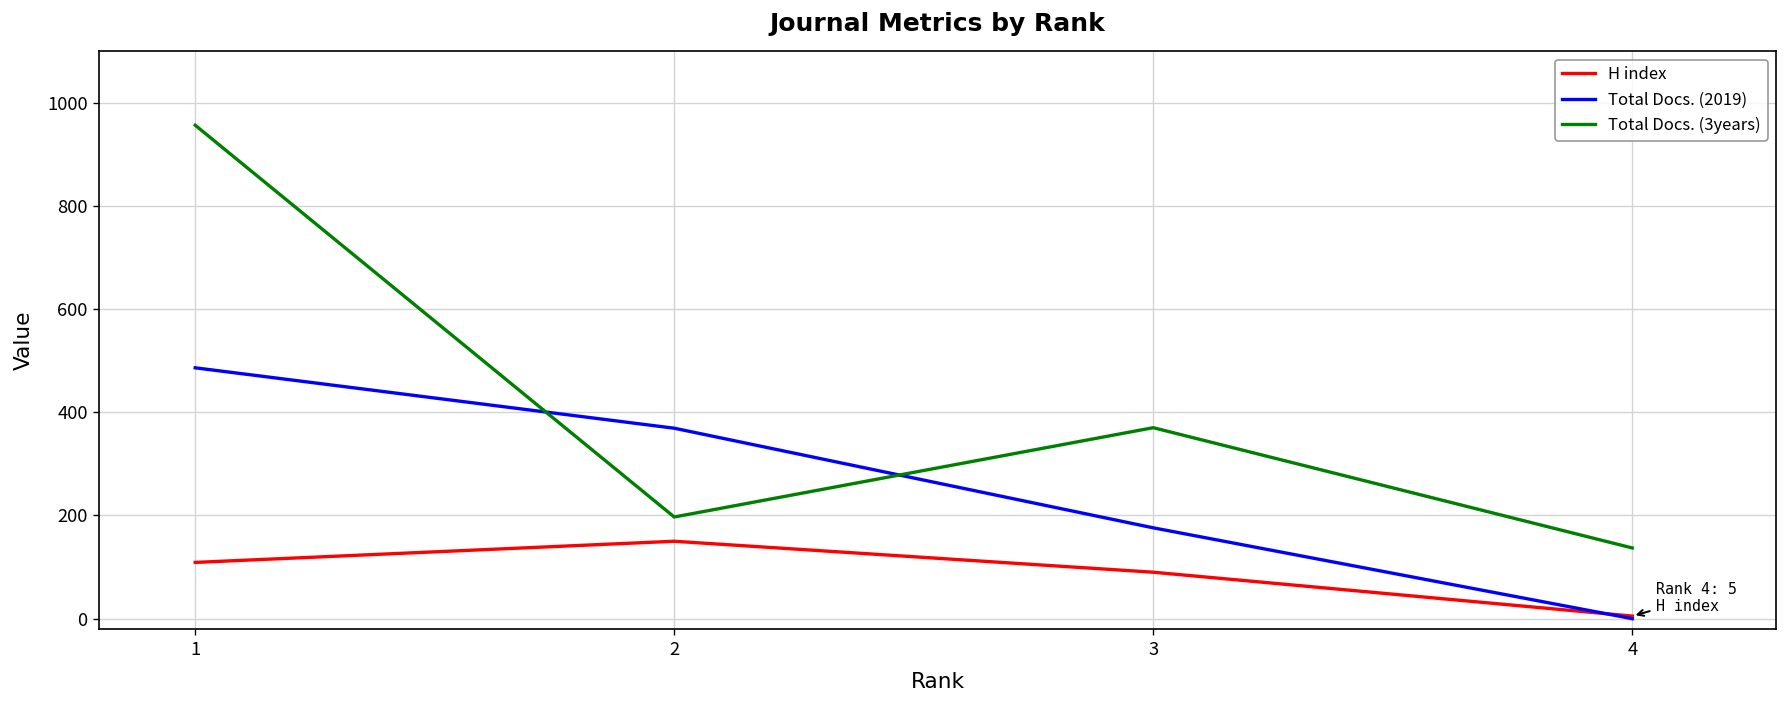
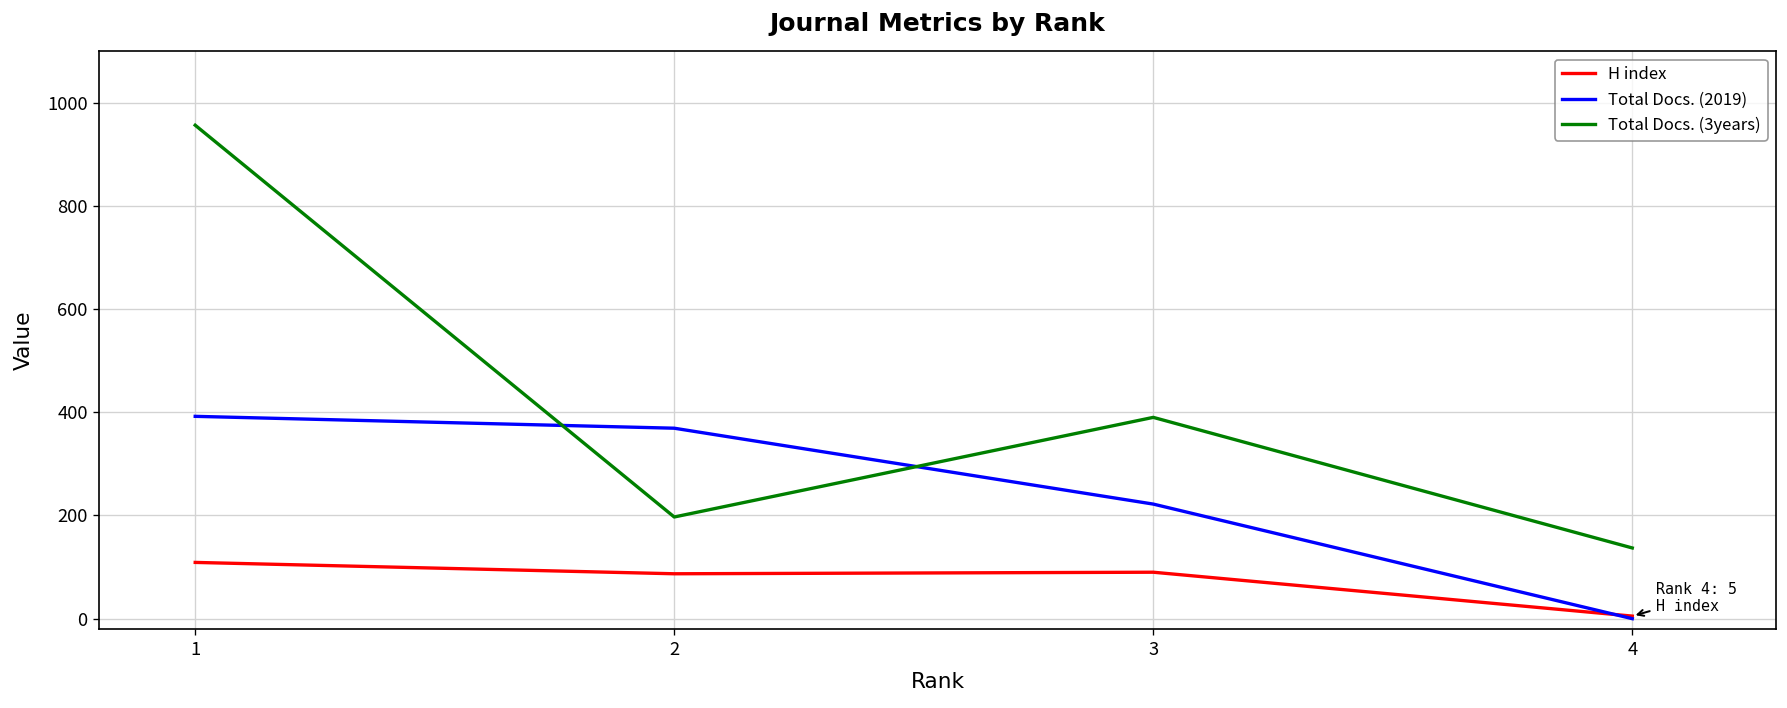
  {
    "H index": {
      "1": 110,
-     "2": 150,
+     "2": 90,
      "3": 90
    },
    "Total Docs. (2019)": {
-     "1": 490,
+     "1": 390,
      "2": 370,
-     "3": 180
+     "3": 220
    },
    "Total Docs. (3years)": {
      "1": 960,
      "2": 200,
-     "3": 370,
+     "3": 390,
      "4": 140
    }
  }
